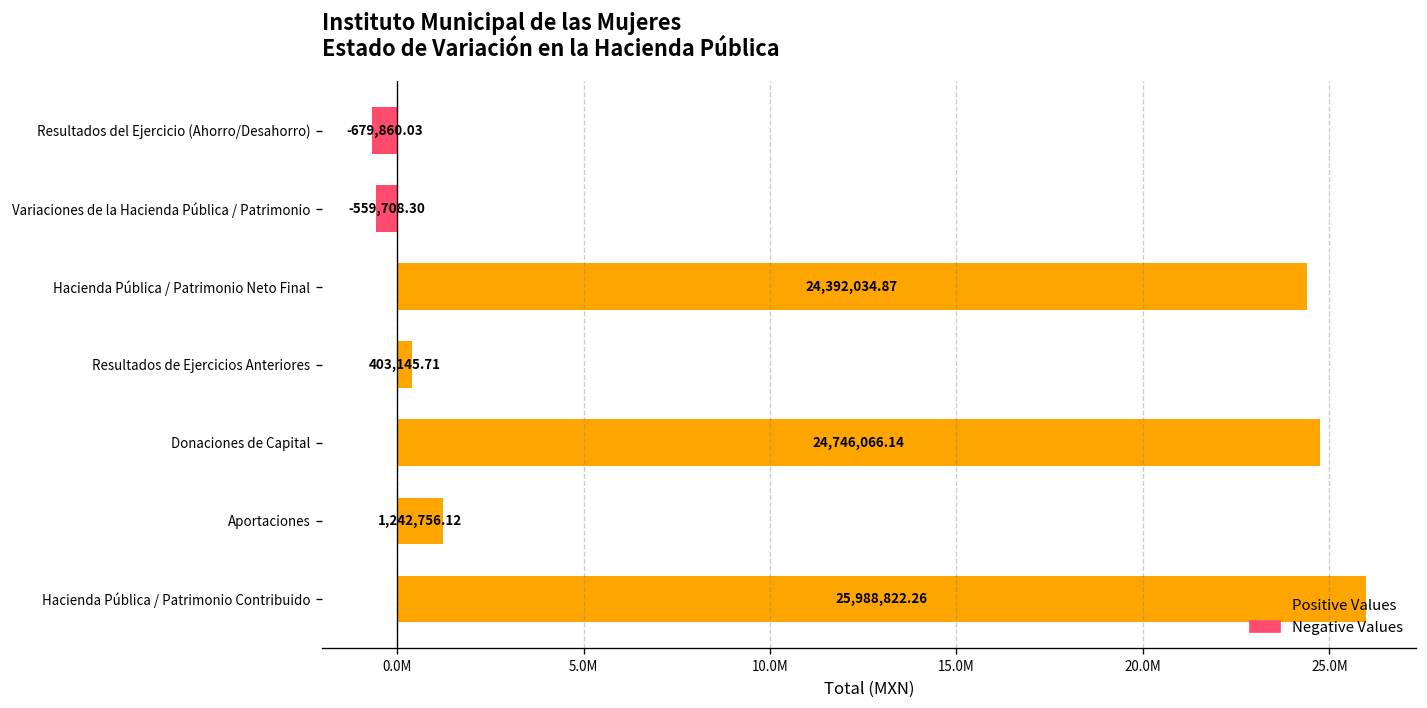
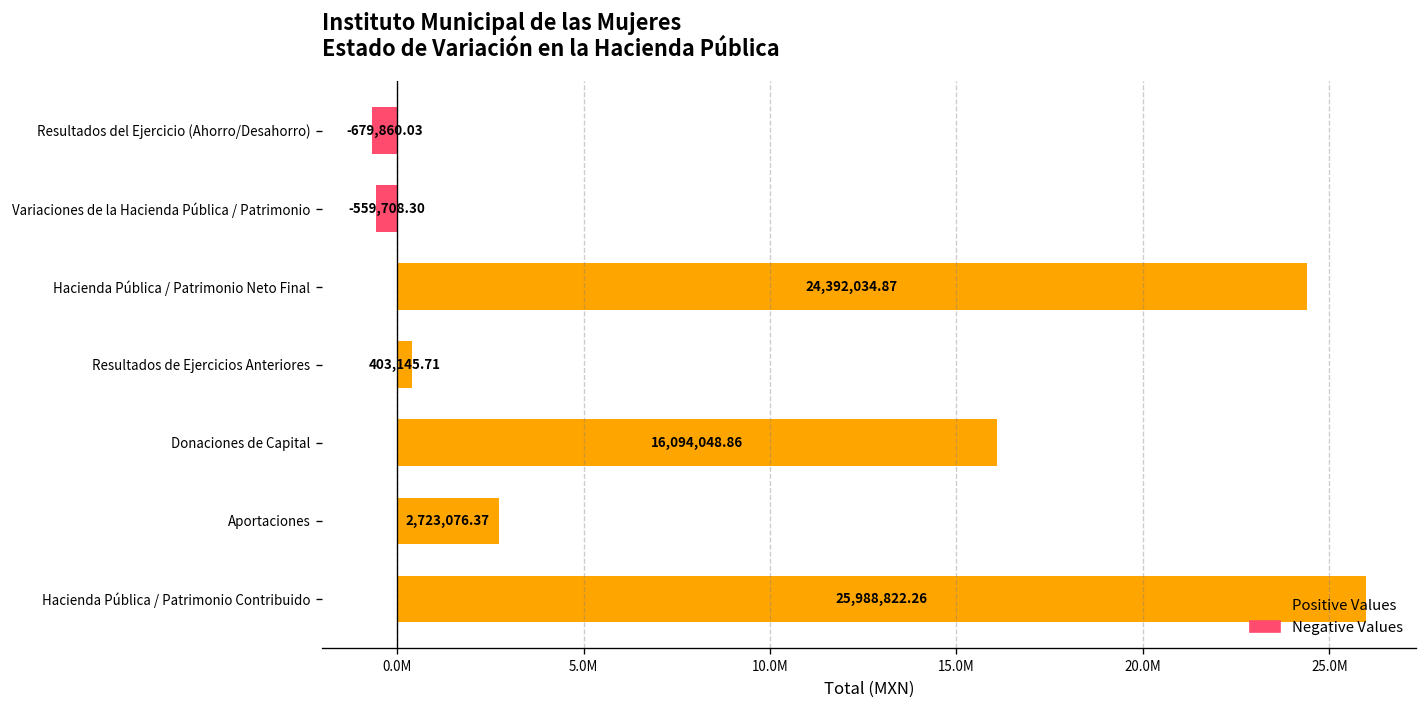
  {
    "Positive Values": {
      "Hacienda Pública / Patrimonio Neto Final": "24,392,034.87",
      "Resultados de Ejercicios Anteriores": "403,145.71",
-     "Donaciones de Capital": "24,746,066.14",
-     "Aportaciones": "1,242,756.12",
+     "Donaciones de Capital": "16,094,048.86",
+     "Aportaciones": "2,723,076.37",
      "Hacienda Pública / Patrimonio Contribuido": "25,988,822.26"
    },
    "Negative Values": {
      "Resultados del Ejercicio (Ahorro/Desahorro)": "-679,860.03",
      "Variaciones de la Hacienda Pública / Patrimonio": "-559,708.30"
    }
  }
